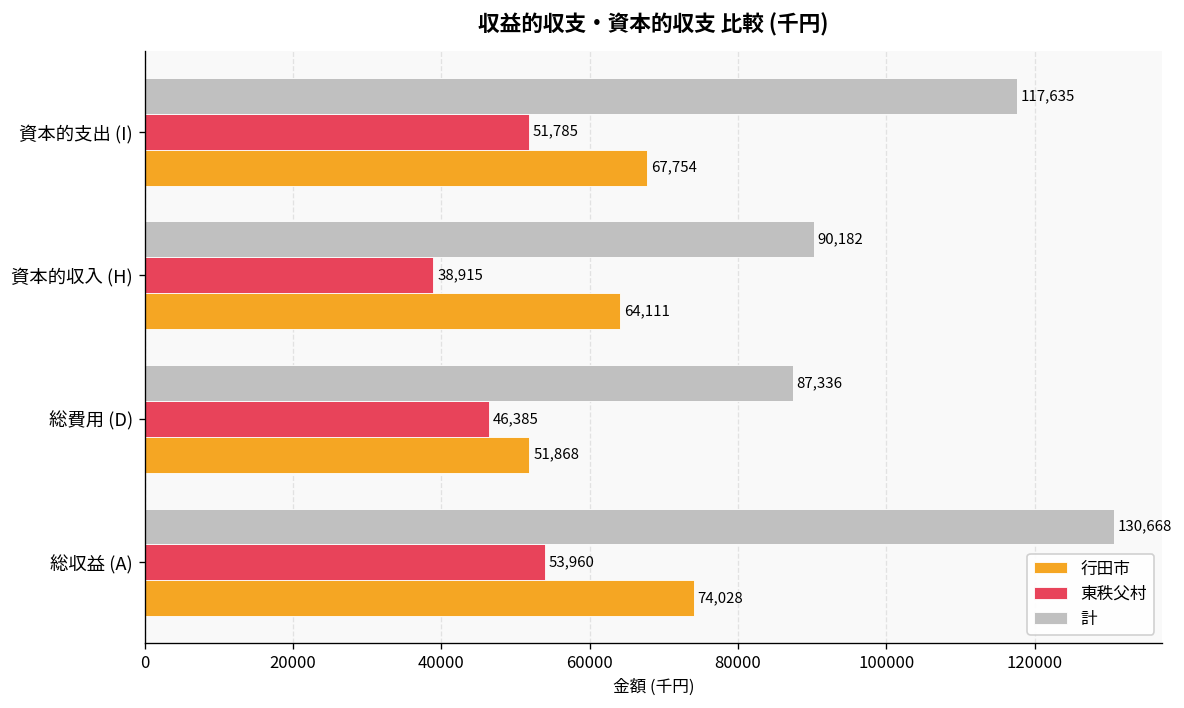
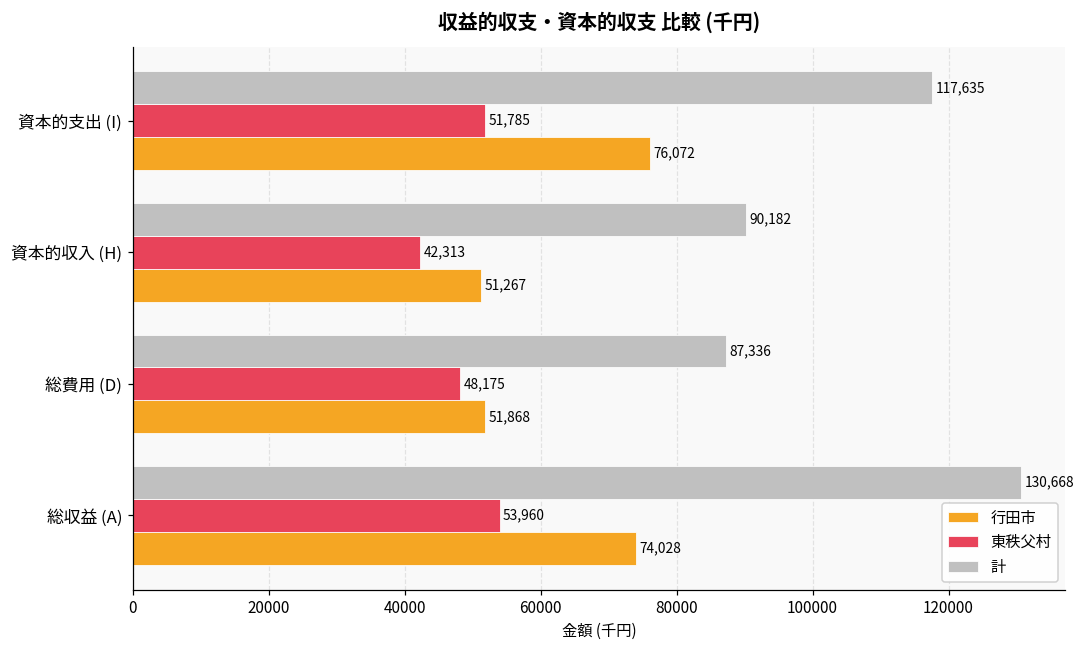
  {
    "行田市": {
-     "資本的支出 (I)": "67,754",
-     "資本的収入 (H)": "64,111",
+     "資本的支出 (I)": "76,072",
+     "資本的収入 (H)": "51,267",
      "総費用 (D)": "51,868",
      "総収益 (A)": "74,028"
    },
    "東秩父村": {
      "資本的支出 (I)": "51,785",
-     "資本的収入 (H)": "38,915",
-     "総費用 (D)": "46,385",
+     "資本的収入 (H)": "42,313",
+     "総費用 (D)": "48,175",
      "総収益 (A)": "53,960"
    },
    "計": {
      "資本的支出 (I)": "117,635",
      "資本的収入 (H)": "90,182",
      "総費用 (D)": "87,336",
      "総収益 (A)": "130,668"
    }
  }
